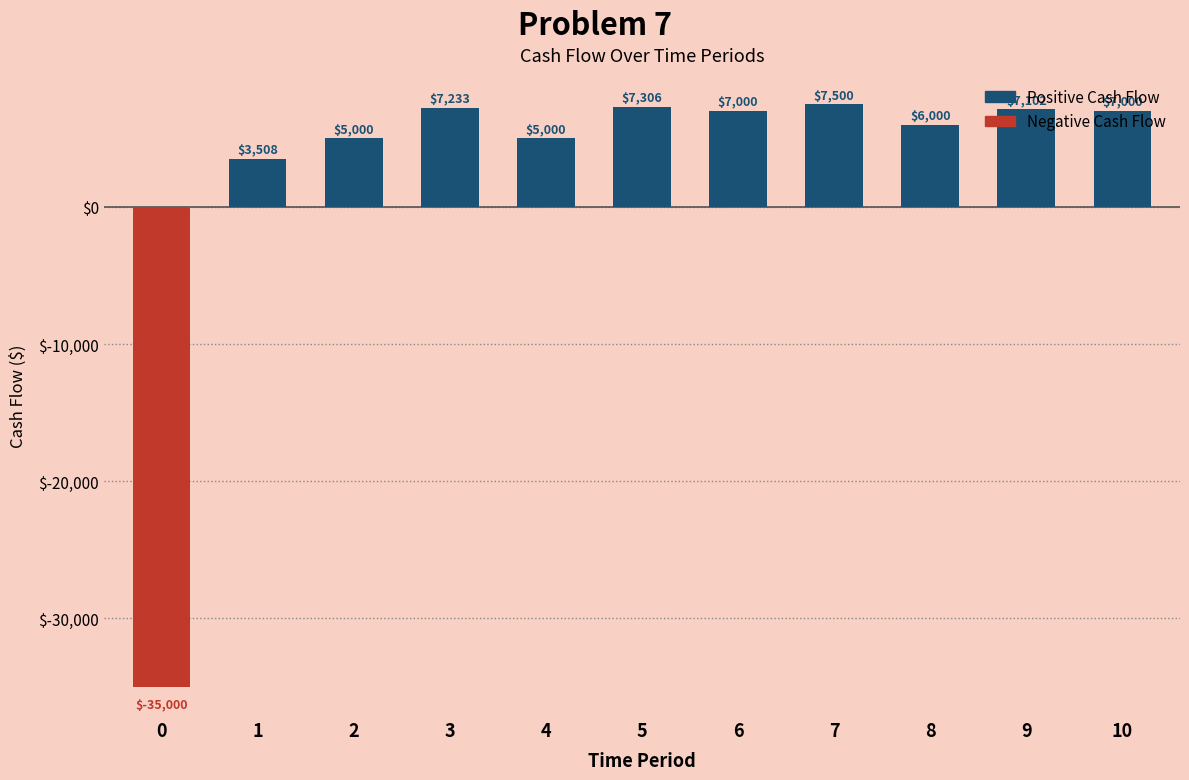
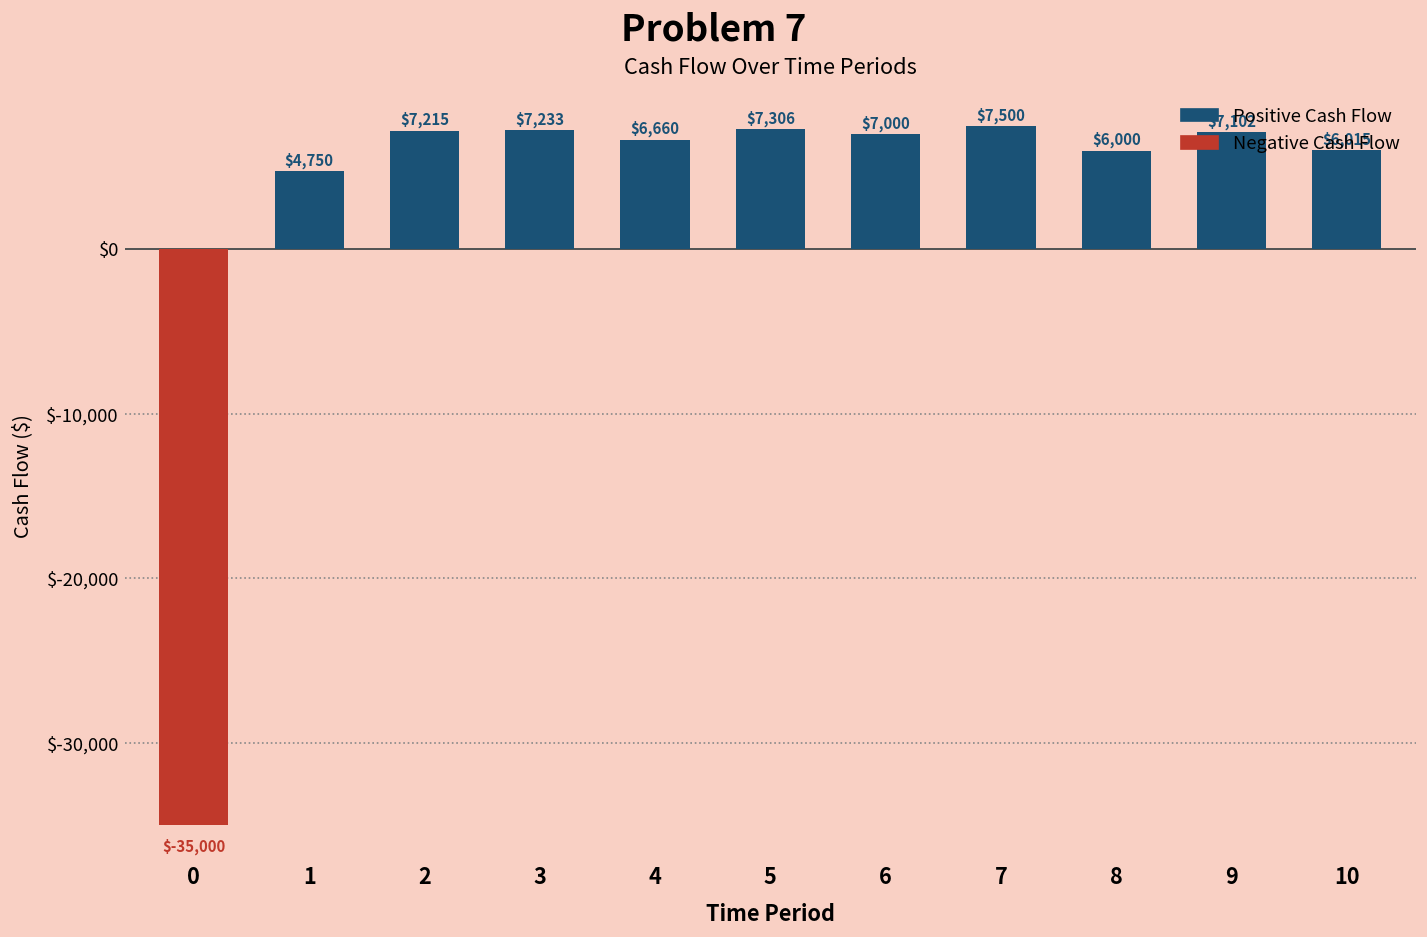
  {
    "0": "$-35,000",
-   "1": "$3,508",
-   "2": "$5,000",
+   "1": "$4,750",
+   "2": "$7,215",
    "3": "$7,233",
-   "4": "$5,000",
+   "4": "$6,660",
    "5": "$7,306",
    "6": "$7,000",
    "7": "$7,500",
    "8": "$6,000",
    "9": "$7,102",
-   "10": "$7,000"
+   "10": "$6,015"
  }
